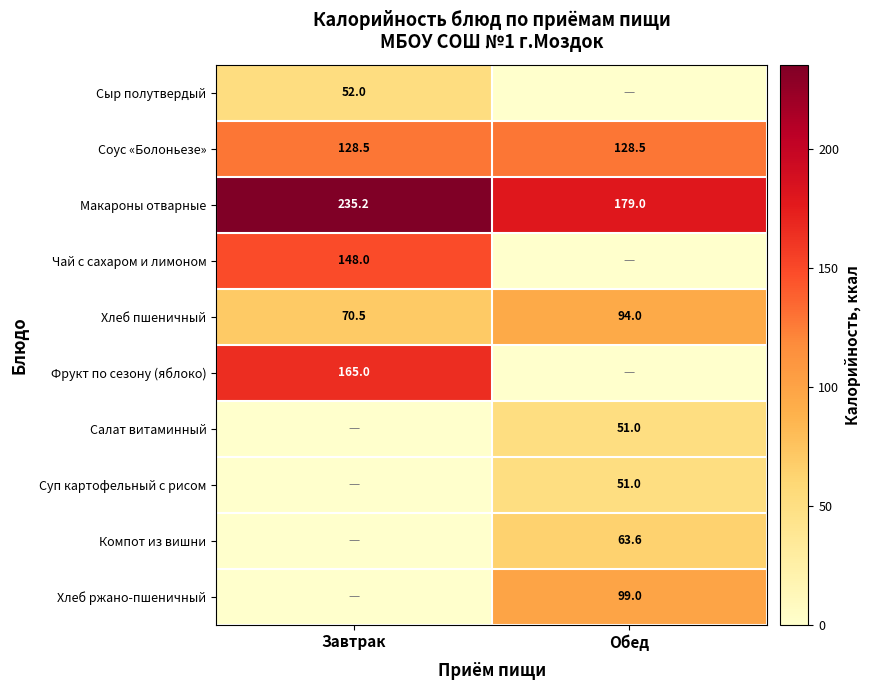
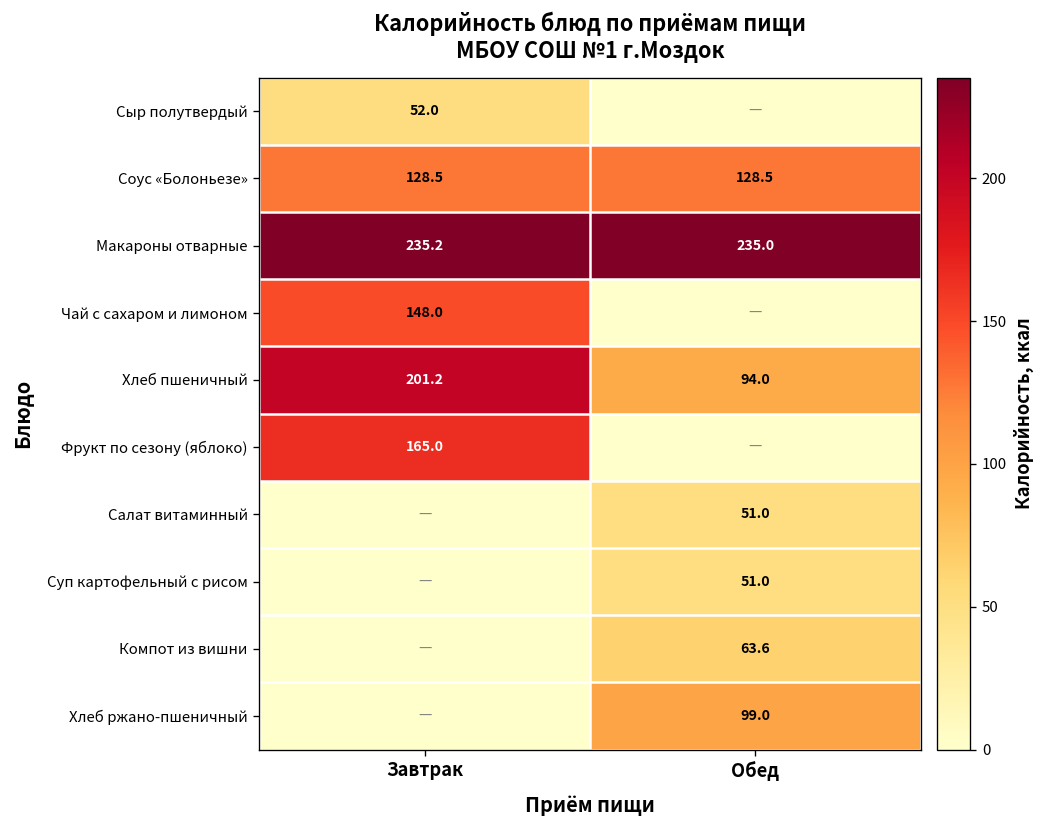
  {
    "Сыр полутвердый": {
      "Завтрак": 52.0
    },
    "Соус «Болоньезе»": {
      "Завтрак": 128.5,
      "Обед": 128.5
    },
    "Макароны отварные": {
      "Завтрак": 235.2,
-     "Обед": 179.0
+     "Обед": 235.0
    },
    "Чай с сахаром и лимоном": {
      "Завтрак": 148.0
    },
    "Хлеб пшеничный": {
-     "Завтрак": 70.5,
+     "Завтрак": 201.2,
      "Обед": 94.0
    },
    "Фрукт по сезону (яблоко)": {
      "Завтрак": 165.0
    },
    "Салат витаминный": {
      "Обед": 51.0
    },
    "Суп картофельный с рисом": {
      "Обед": 51.0
    },
    "Компот из вишни": {
      "Обед": 63.6
    },
    "Хлеб ржано-пшеничный": {
      "Обед": 99.0
    }
  }
